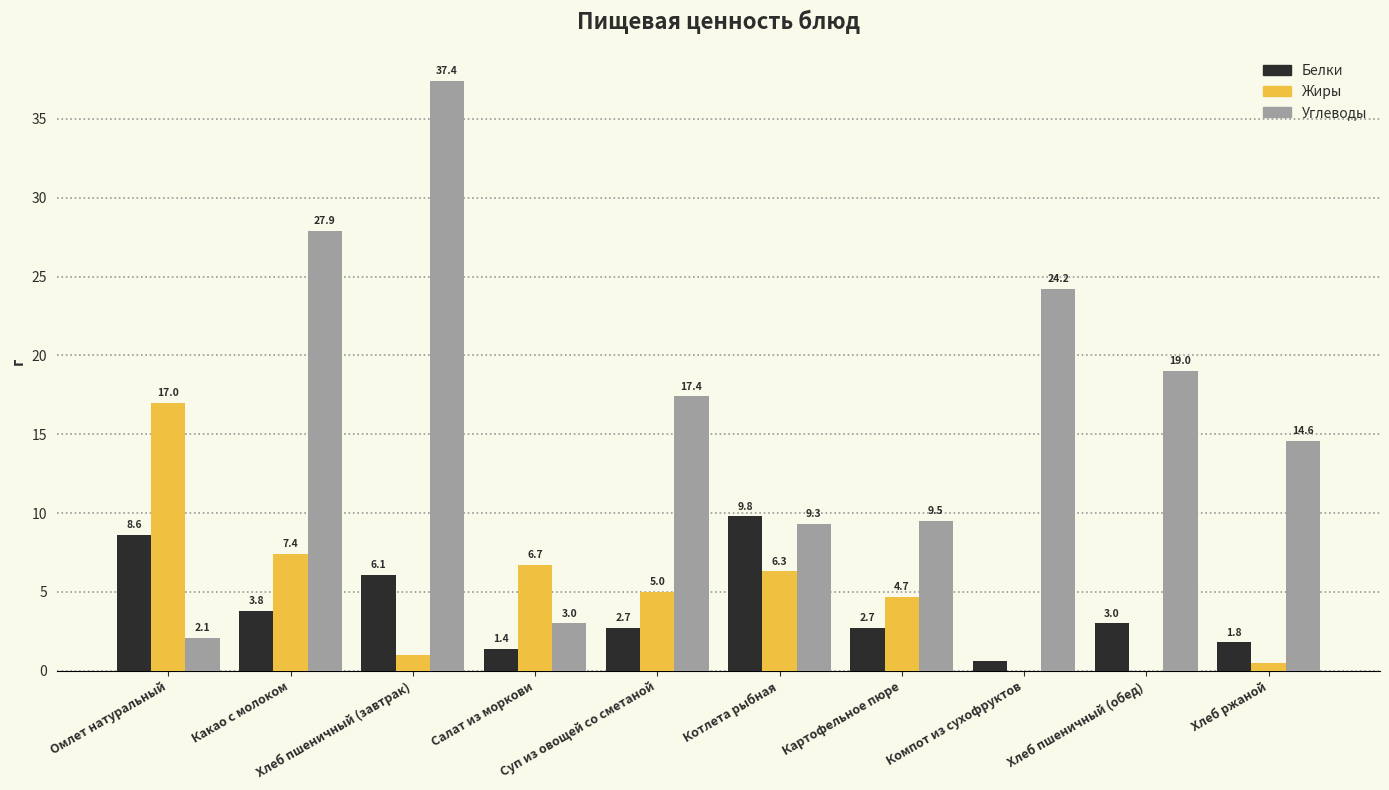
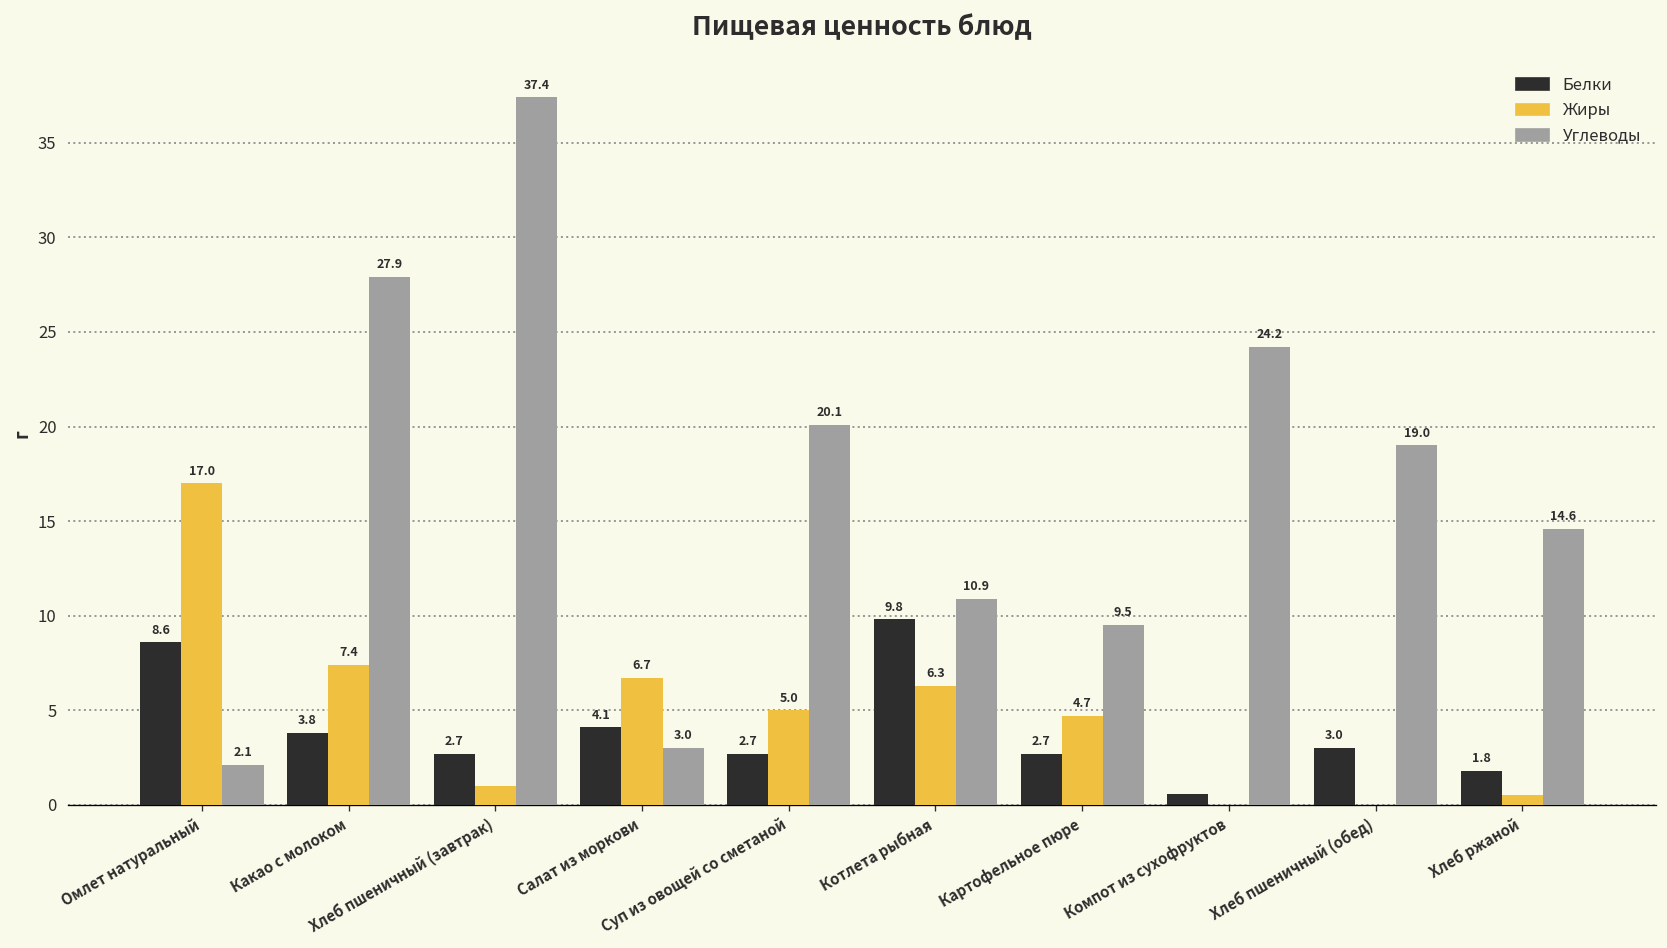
  {
    "Белки": {
      "Омлет натуральный": 8.6,
      "Какао с молоком": 3.8,
-     "Хлеб пшеничный (завтрак)": 6.1,
-     "Салат из моркови": 1.4,
+     "Хлеб пшеничный (завтрак)": 2.7,
+     "Салат из моркови": 4.1,
      "Суп из овощей со сметаной": 2.7,
      "Котлета рыбная": 9.8,
      "Картофельное пюре": 2.7,
      "Хлеб пшеничный (обед)": 3.0,
      "Хлеб ржаной": 1.8
    },
    "Жиры": {
      "Омлет натуральный": 17.0,
      "Какао с молоком": 7.4,
      "Салат из моркови": 6.7,
      "Суп из овощей со сметаной": 5.0,
      "Котлета рыбная": 6.3,
      "Картофельное пюре": 4.7
    },
    "Углеводы": {
      "Омлет натуральный": 2.1,
      "Какао с молоком": 27.9,
      "Хлеб пшеничный (завтрак)": 37.4,
      "Салат из моркови": 3.0,
-     "Суп из овощей со сметаной": 17.4,
-     "Котлета рыбная": 9.3,
+     "Суп из овощей со сметаной": 20.1,
+     "Котлета рыбная": 10.9,
      "Картофельное пюре": 9.5,
      "Компот из сухофруктов": 24.2,
      "Хлеб пшеничный (обед)": 19.0,
      "Хлеб ржаной": 14.6
    }
  }
